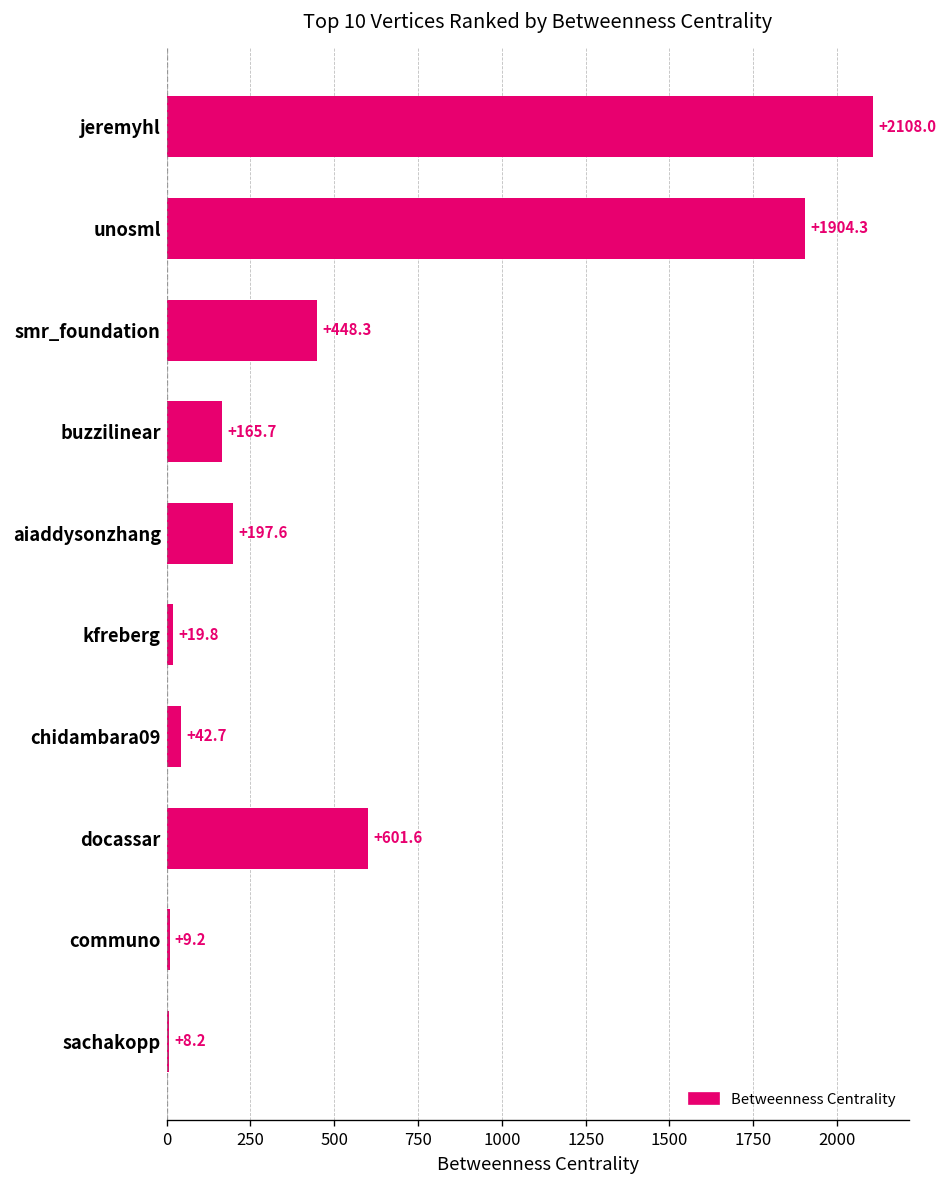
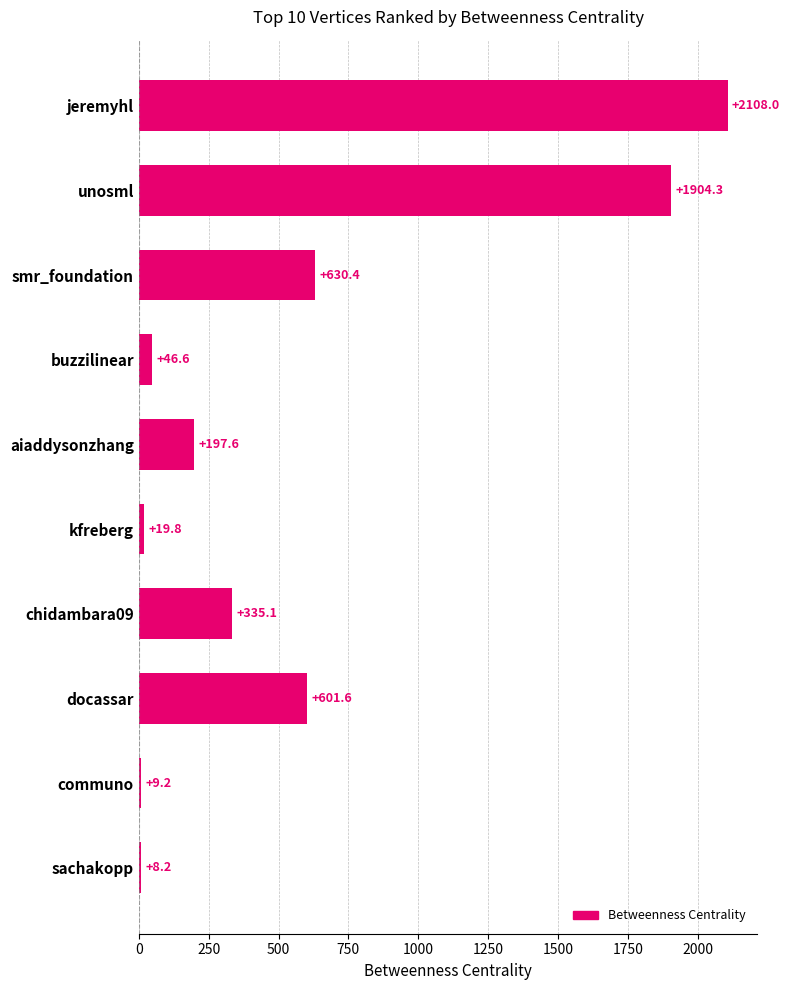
  {
    "jeremyhl": "+2108.0",
    "unosml": "+1904.3",
-   "smr_foundation": "+448.3",
-   "buzzilinear": "+165.7",
+   "smr_foundation": "+630.4",
+   "buzzilinear": "+46.6",
    "aiaddysonzhang": "+197.6",
    "kfreberg": "+19.8",
-   "chidambara09": "+42.7",
+   "chidambara09": "+335.1",
    "docassar": "+601.6",
    "communo": "+9.2",
    "sachakopp": "+8.2"
  }
